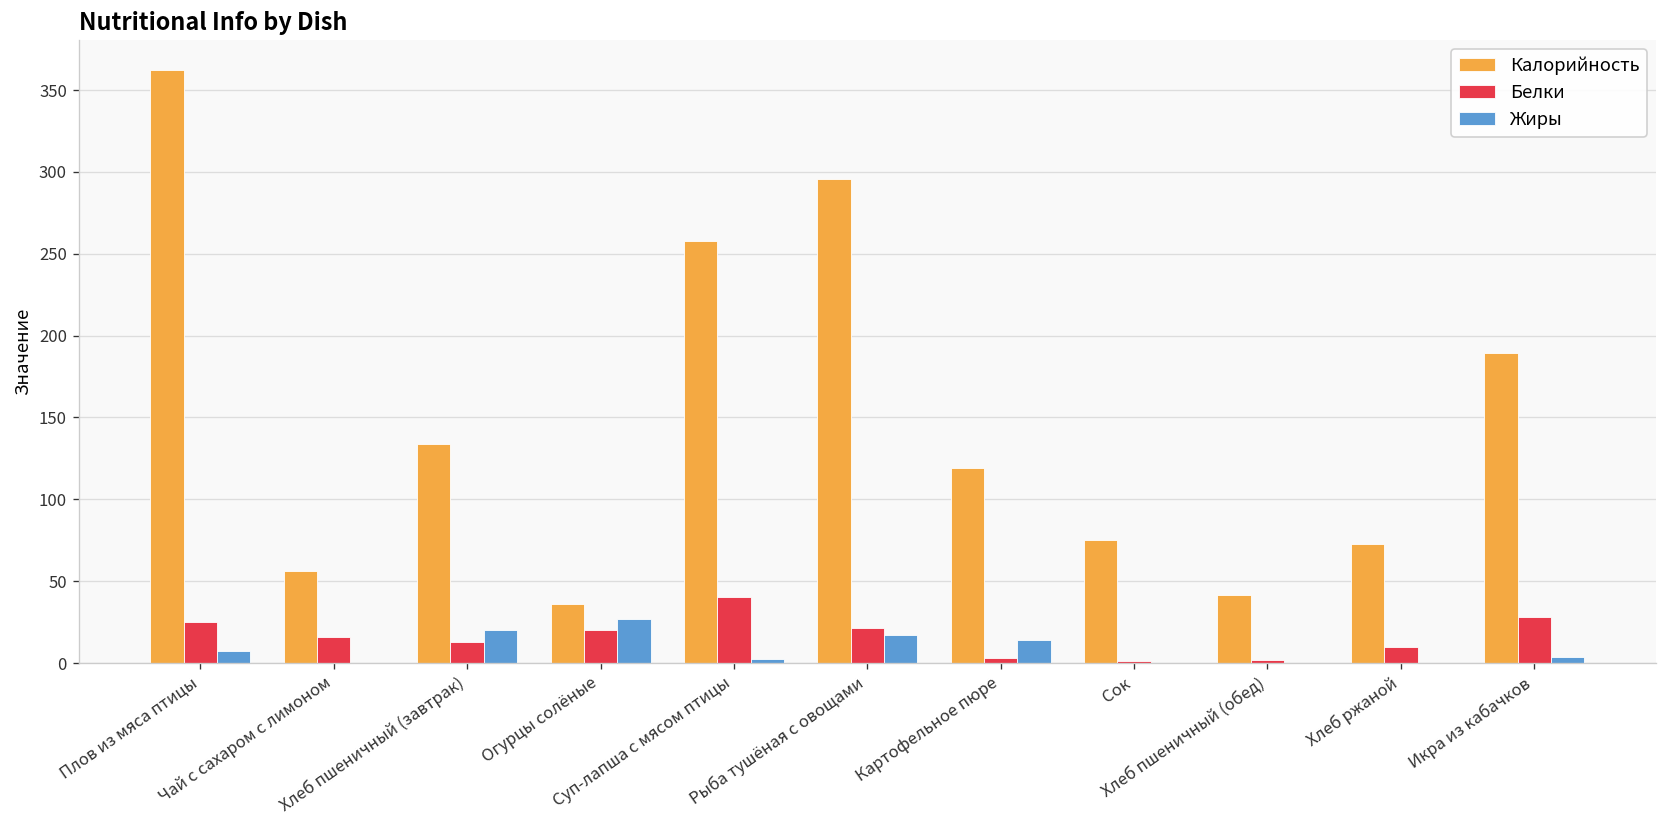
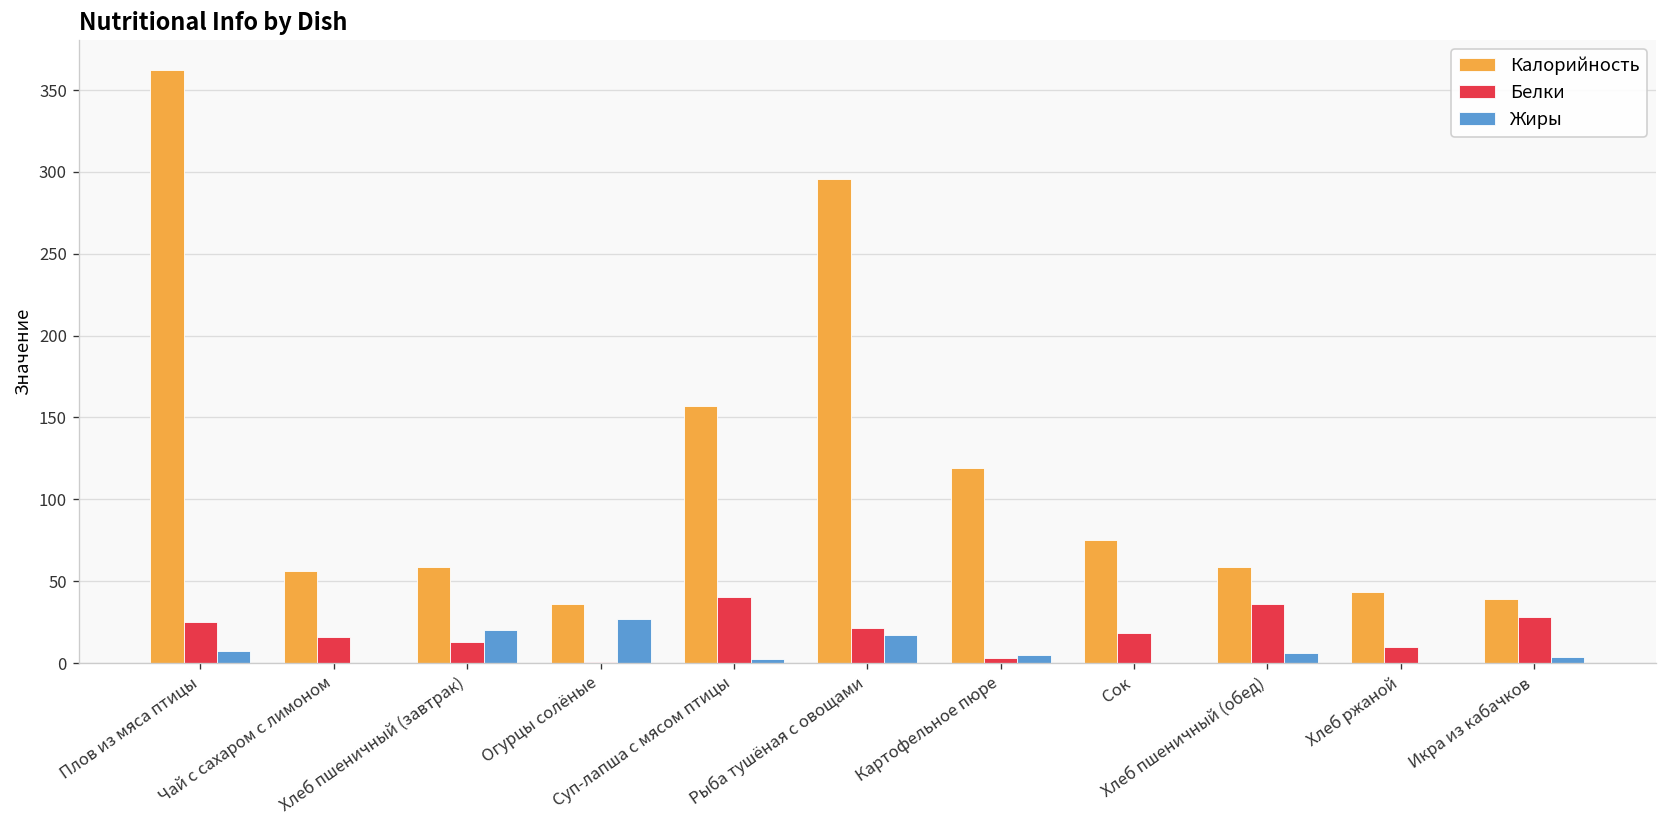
  {
    "Калорийность": {
      "Плов из мяса птицы": 362,
      "Чай с сахаром с лимоном": 56,
-     "Хлеб пшеничный (завтрак)": 134,
+     "Хлеб пшеничный (завтрак)": 59,
      "Огурцы солёные": 36,
-     "Суп-лапша с мясом птицы": 258,
+     "Суп-лапша с мясом птицы": 157,
      "Рыба тушёная с овощами": 296,
      "Картофельное пюре": 119,
      "Сок": 75,
-     "Хлеб пшеничный (обед)": 42,
-     "Хлеб ржаной": 73,
-     "Икра из кабачков": 189
+     "Хлеб пшеничный (обед)": 59,
+     "Хлеб ржаной": 44,
+     "Икра из кабачков": 39
    },
    "Белки": {
      "Плов из мяса птицы": 25,
      "Чай с сахаром с лимоном": 16,
      "Хлеб пшеничный (завтрак)": 13,
-     "Огурцы солёные": 20,
+     "Огурцы солёные": 1,
      "Суп-лапша с мясом птицы": 40,
      "Рыба тушёная с овощами": 22,
      "Картофельное пюре": 3,
-     "Сок": 1,
-     "Хлеб пшеничный (обед)": 2,
+     "Сок": 19,
+     "Хлеб пшеничный (обед)": 36,
      "Хлеб ржаной": 10,
      "Икра из кабачков": 28
    },
    "Жиры": {
      "Плов из мяса птицы": 7,
      "Хлеб пшеничный (завтрак)": 20,
      "Огурцы солёные": 27,
      "Суп-лапша с мясом птицы": 3,
      "Рыба тушёная с овощами": 17,
-     "Картофельное пюре": 14,
-     "Хлеб пшеничный (обед)": 0,
+     "Картофельное пюре": 5,
+     "Хлеб пшеничный (обед)": 6,
      "Икра из кабачков": 3
    }
  }
